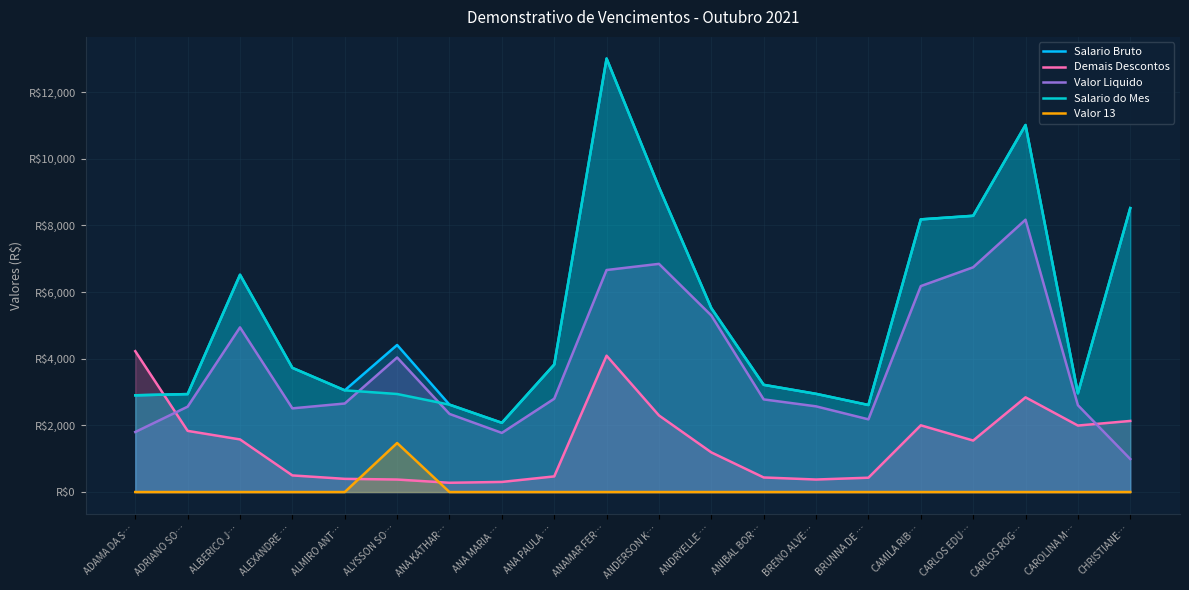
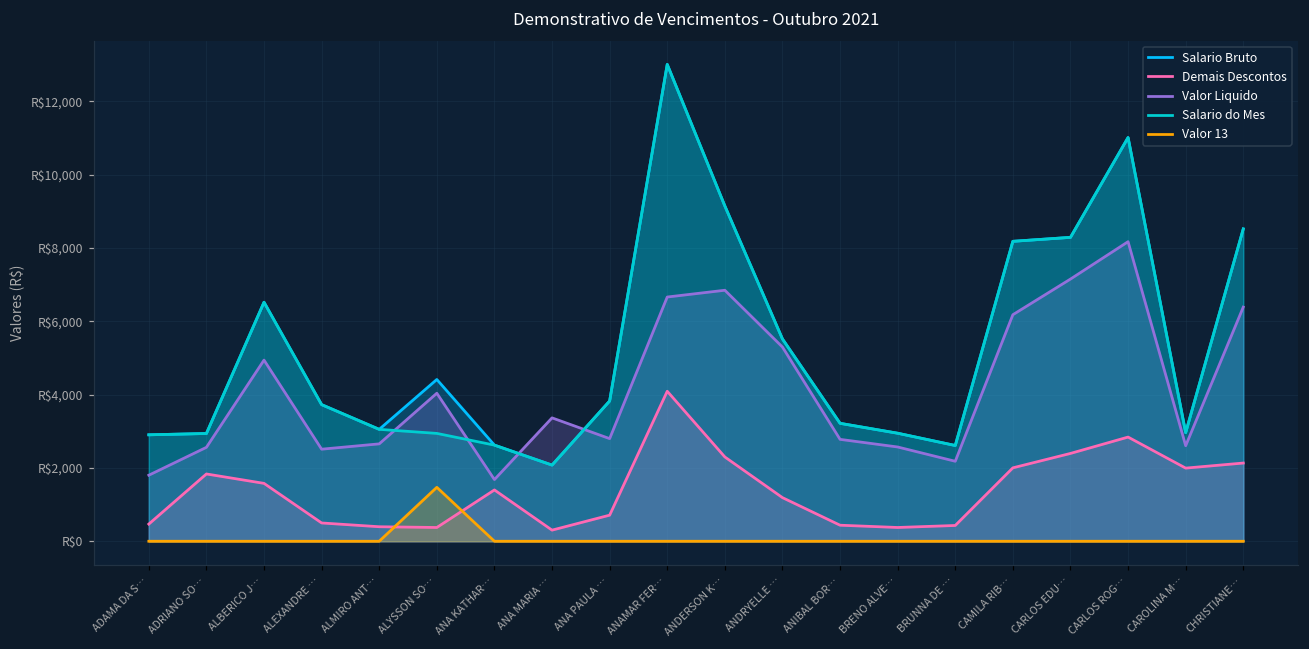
  {
    "Demais Descontos": {
-     "ADAMA DA S…": "R$4,200",
+     "ADAMA DA S…": "R$500",
      "ADRIANO SO…": "R$1,800",
      "ALBERICO J…": "R$1,600",
      "ALEXANDRE …": "R$500",
      "ALMIRO ANT…": "R$400",
      "ALYSSON SO…": "R$400",
-     "ANA KATHAR…": "R$300",
+     "ANA KATHAR…": "R$1,400",
      "ANA MARIA …": "R$300",
-     "ANA PAULA …": "R$500",
+     "ANA PAULA …": "R$700",
      "ANAMAR FER…": "R$4,100",
      "ANDERSON K…": "R$2,300",
      "ANDRYELLE …": "R$1,200",
      "ANIBAL BOR…": "R$400",
      "BRENO ALVE…": "R$400",
      "BRUNNA DE …": "R$400",
      "CAMILA RIB…": "R$2,000",
-     "CARLOS EDU…": "R$1,500",
+     "CARLOS EDU…": "R$2,400",
      "CARLOS ROG…": "R$2,800",
      "CAROLINA M…": "R$2,000",
      "CHRISTIANE…": "R$2,100"
    },
    "Valor Liquido": {
      "ADAMA DA S…": "R$1,800",
      "ADRIANO SO…": "R$2,600",
      "ALBERICO J…": "R$4,900",
      "ALEXANDRE …": "R$2,500",
      "ALMIRO ANT…": "R$2,700",
      "ALYSSON SO…": "R$4,000",
-     "ANA KATHAR…": "R$2,300",
-     "ANA MARIA …": "R$1,800",
+     "ANA KATHAR…": "R$1,700",
+     "ANA MARIA …": "R$3,400",
      "ANA PAULA …": "R$2,800",
      "ANAMAR FER…": "R$6,700",
      "ANDERSON K…": "R$6,800",
      "ANDRYELLE …": "R$5,300",
      "ANIBAL BOR…": "R$2,800",
      "BRENO ALVE…": "R$2,600",
      "BRUNNA DE …": "R$2,200",
      "CAMILA RIB…": "R$6,200",
-     "CARLOS EDU…": "R$6,700",
+     "CARLOS EDU…": "R$7,200",
      "CARLOS ROG…": "R$8,200",
      "CAROLINA M…": "R$2,600",
-     "CHRISTIANE…": "R$1,000"
+     "CHRISTIANE…": "R$6,400"
    },
    "Valor 13": {
      "ADAMA DA S…": "R$0",
      "ADRIANO SO…": "R$0",
      "ALBERICO J…": "R$0",
      "ALEXANDRE …": "R$0",
      "ALMIRO ANT…": "R$0",
      "ALYSSON SO…": "R$1,500",
      "ANA KATHAR…": "R$0",
      "ANA MARIA …": "R$0",
      "ANA PAULA …": "R$0",
      "ANAMAR FER…": "R$0",
      "ANDERSON K…": "R$0",
      "ANDRYELLE …": "R$0",
      "ANIBAL BOR…": "R$0",
      "BRENO ALVE…": "R$0",
      "BRUNNA DE …": "R$0",
      "CAMILA RIB…": "R$0",
      "CARLOS EDU…": "R$0",
      "CARLOS ROG…": "R$0",
      "CAROLINA M…": "R$0",
      "CHRISTIANE…": "R$0"
    }
  }
